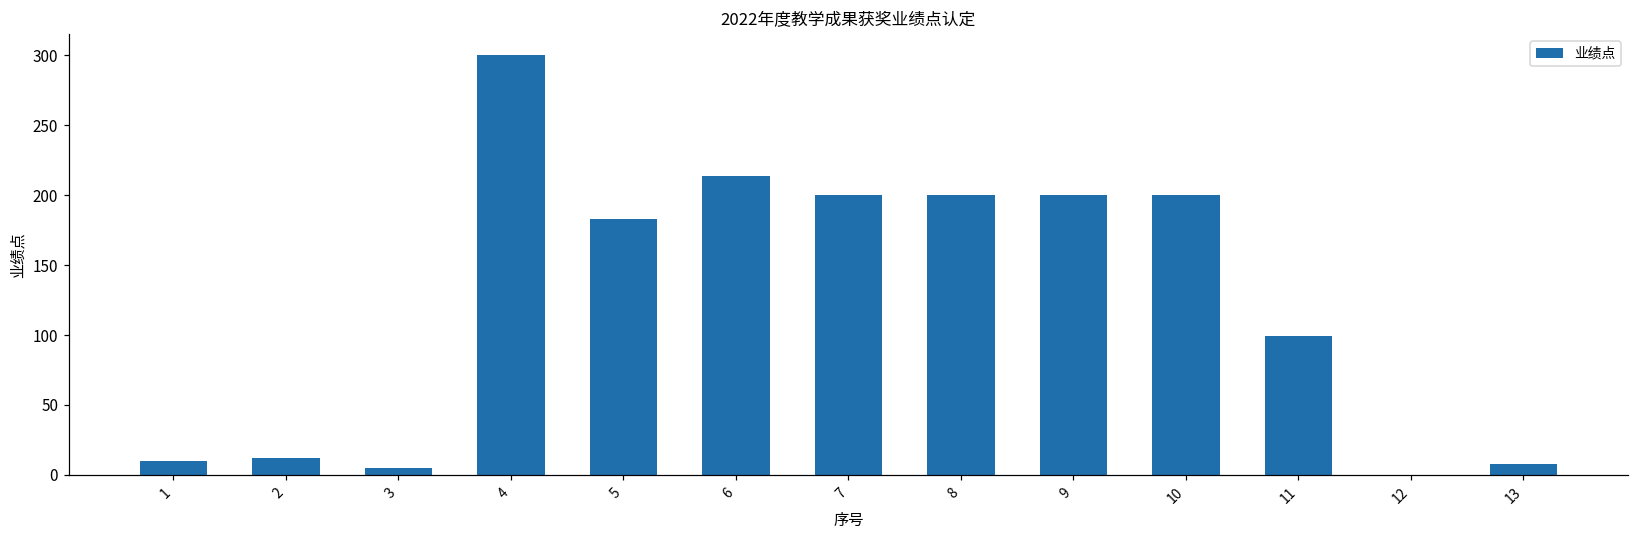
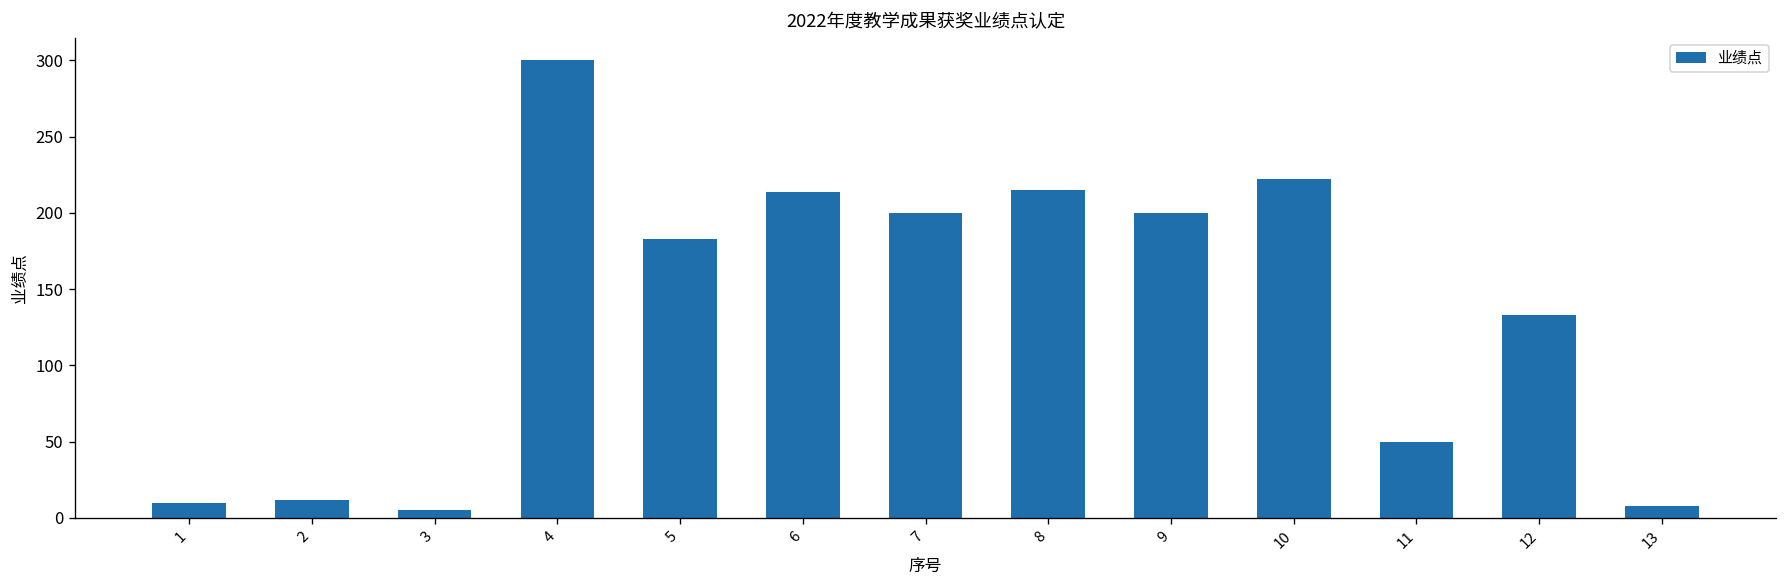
  {
    "1": 10,
    "2": 12,
    "3": 5,
    "4": 300,
    "5": 183,
    "6": 214,
    "7": 200,
-   "8": 200,
+   "8": 215,
    "9": 200,
-   "10": 200,
-   "11": 99,
-   "12": 0,
+   "10": 222,
+   "11": 50,
+   "12": 133,
    "13": 8
  }
